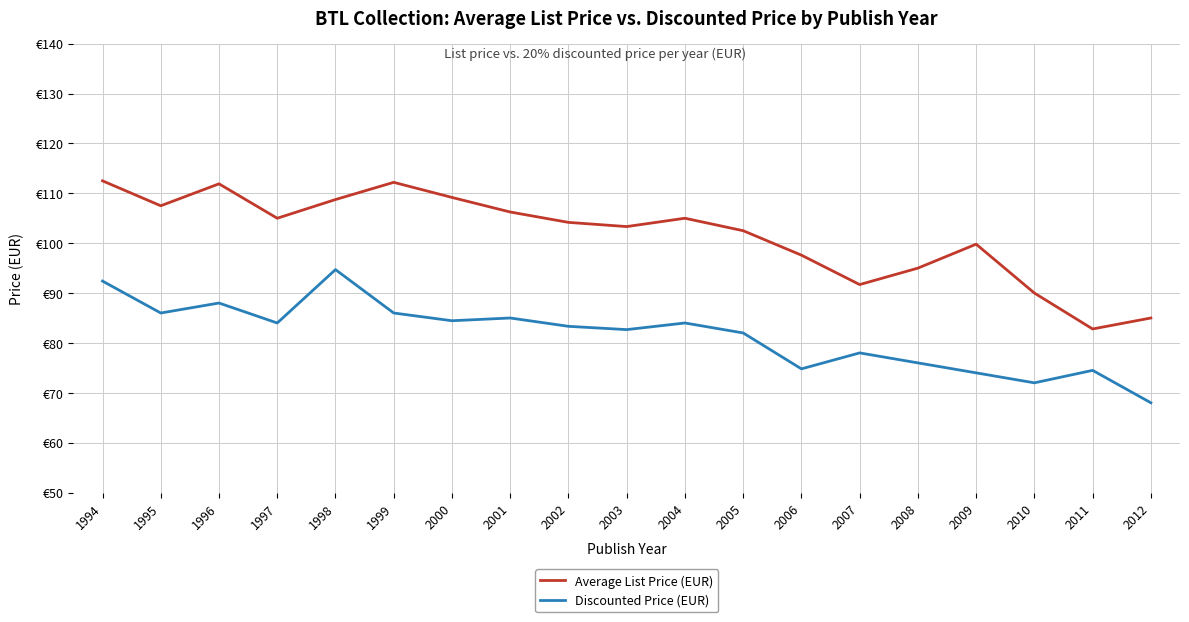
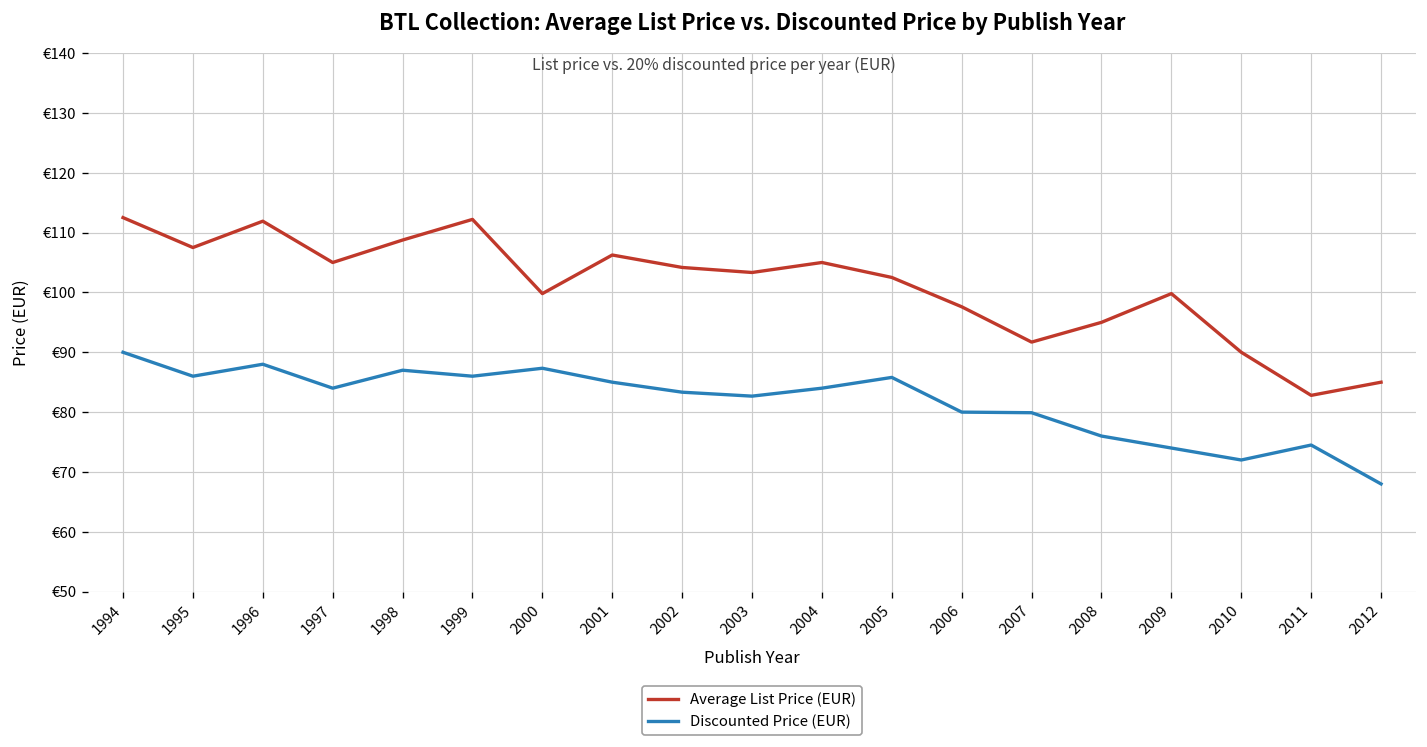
  {
    "Average List Price (EUR)": {
      "1994": "€113",
      "1995": "€108",
      "1996": "€112",
      "1997": "€105",
      "1998": "€109",
      "1999": "€112",
-     "2000": "€109",
+     "2000": "€100",
      "2001": "€106",
      "2002": "€104",
      "2003": "€103",
      "2004": "€105",
      "2005": "€103",
      "2006": "€98",
      "2007": "€92",
      "2008": "€95",
      "2009": "€100",
      "2010": "€90",
      "2011": "€83",
      "2012": "€85"
    },
    "Discounted Price (EUR)": {
-     "1994": "€92",
+     "1994": "€90",
      "1995": "€86",
      "1996": "€88",
      "1997": "€84",
-     "1998": "€95",
+     "1998": "€87",
      "1999": "€86",
-     "2000": "€84",
+     "2000": "€87",
      "2001": "€85",
      "2002": "€83",
      "2003": "€83",
      "2004": "€84",
-     "2005": "€82",
-     "2006": "€75",
-     "2007": "€78",
+     "2005": "€86",
+     "2006": "€80",
+     "2007": "€80",
      "2008": "€76",
      "2009": "€74",
      "2010": "€72",
      "2011": "€75",
      "2012": "€68"
    }
  }
